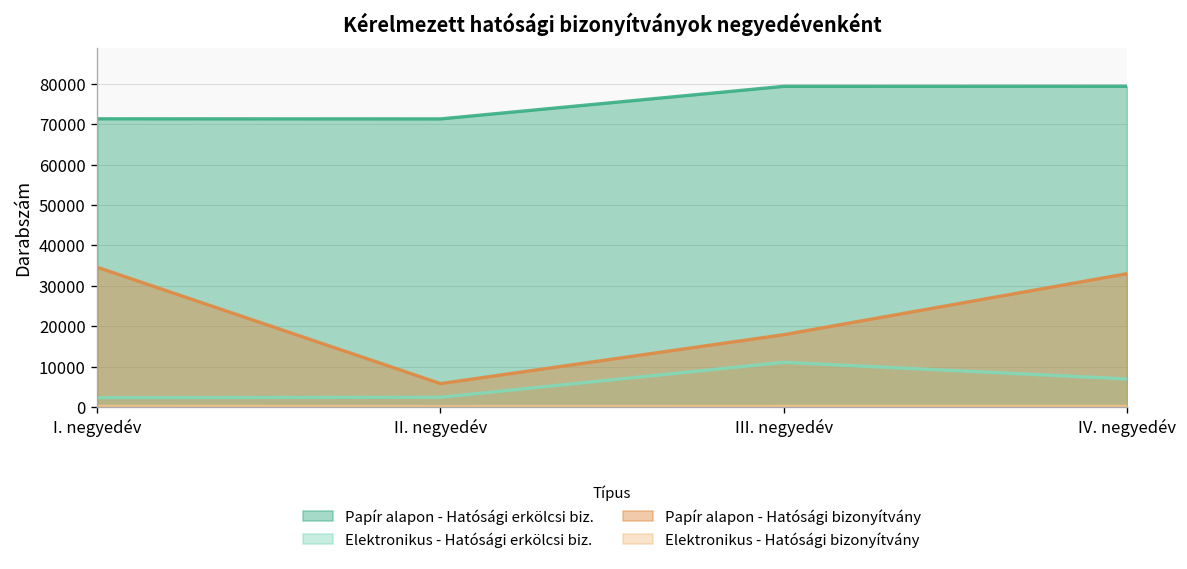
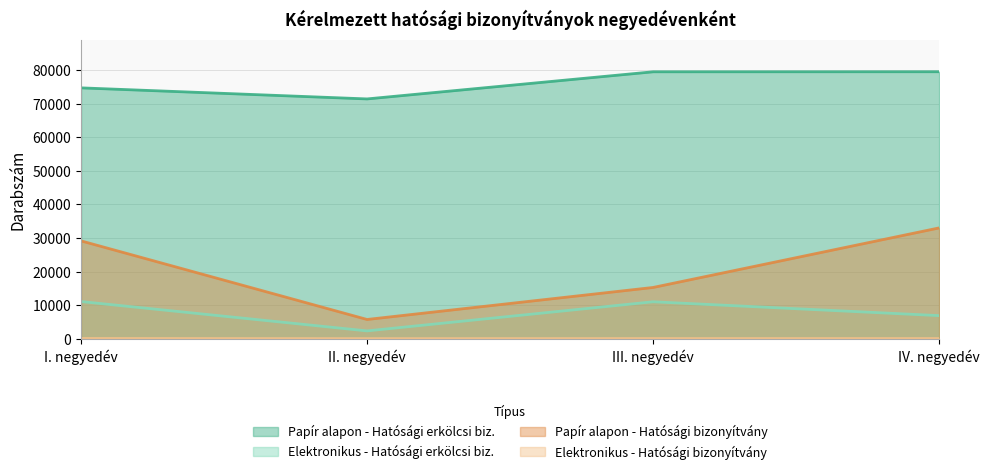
  {
    "Papír alapon - Hatósági erkölcsi biz.": {
-     "I. negyedév": 71000,
+     "I. negyedév": 75000,
      "II. negyedév": 71000,
      "III. negyedév": 79000,
      "IV. negyedév": 79000
    },
    "Elektronikus - Hatósági erkölcsi biz.": {
-     "I. negyedév": 2000,
+     "I. negyedév": 11000,
      "II. negyedév": 2000,
      "III. negyedév": 11000,
      "IV. negyedév": 7000
    },
    "Papír alapon - Hatósági bizonyítvány": {
-     "I. negyedév": 35000,
+     "I. negyedév": 29000,
      "II. negyedév": 6000,
-     "III. negyedév": 18000,
+     "III. negyedév": 15000,
      "IV. negyedév": 33000
    },
    "Elektronikus - Hatósági bizonyítvány": {
      "I. negyedév": 0,
      "II. negyedév": 0,
      "III. negyedév": 0,
      "IV. negyedév": 0
    }
  }
